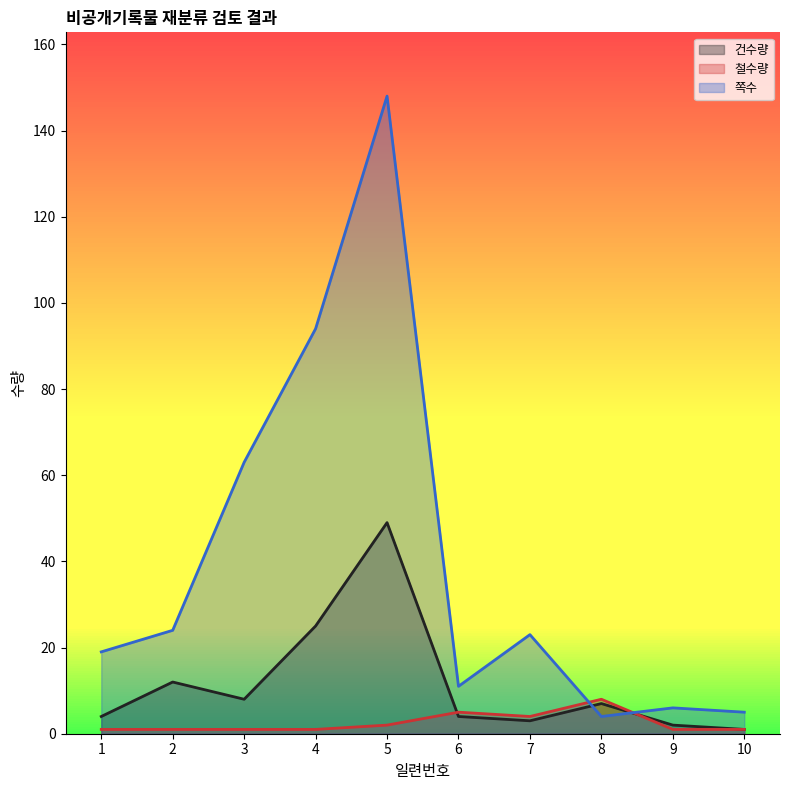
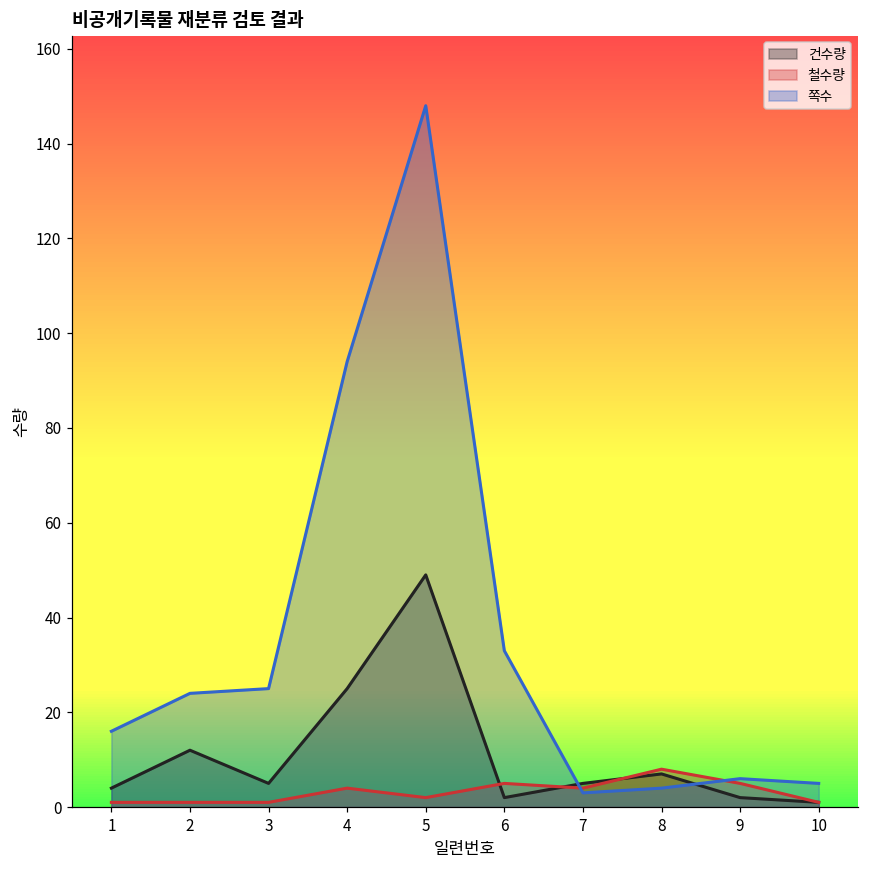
  {
    "건수량": {
      "1": 4,
      "2": 12,
-     "3": 8,
+     "3": 5,
      "4": 25,
      "5": 49,
-     "6": 4,
-     "7": 3,
+     "6": 2,
+     "7": 5,
      "8": 7,
      "9": 2
    },
    "철수량": {
      "1": 1,
      "2": 1,
      "3": 1,
-     "4": 1,
+     "4": 4,
      "5": 2,
      "6": 5,
      "7": 4,
      "8": 8,
-     "9": 1
+     "9": 5
    },
    "쪽수": {
-     "1": 19,
+     "1": 16,
      "2": 24,
-     "3": 63,
+     "3": 25,
      "4": 94,
      "5": 148,
-     "6": 11,
-     "7": 23,
+     "6": 33,
+     "7": 3,
      "8": 4,
      "9": 6,
      "10": 5
    }
  }
